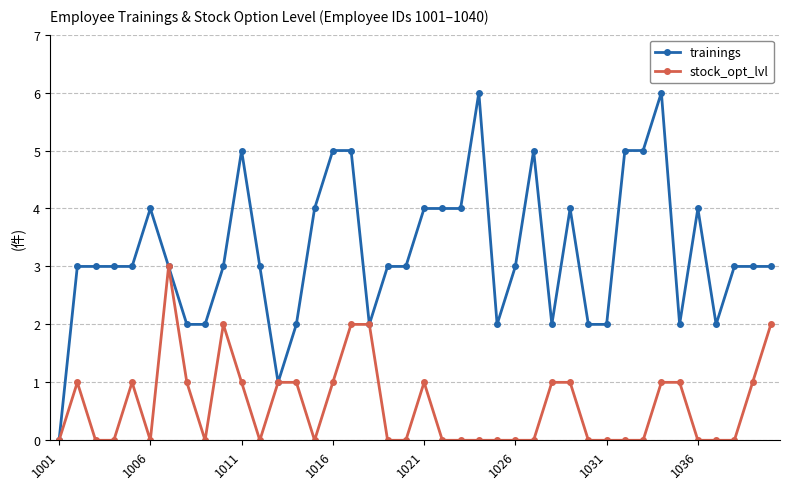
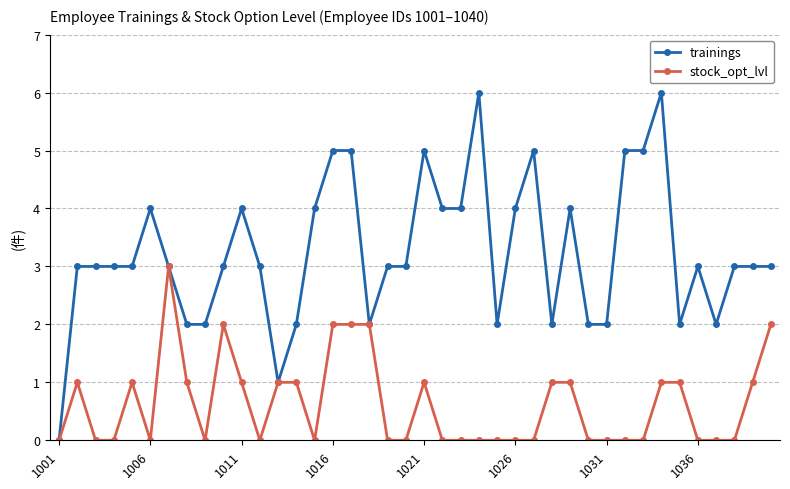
  {
    "trainings": {
      "1006": 4,
-     "1011": 5,
+     "1011": 4,
      "1016": 5,
-     "1021": 4,
-     "1026": 3,
+     "1021": 5,
+     "1026": 4,
      "1031": 2,
-     "1036": 4
+     "1036": 3
    },
    "stock_opt_lvl": {
      "1006": 0,
      "1011": 1,
-     "1016": 1,
+     "1016": 2,
      "1021": 1,
      "1026": 0,
      "1031": 0,
      "1036": 0
    }
  }
